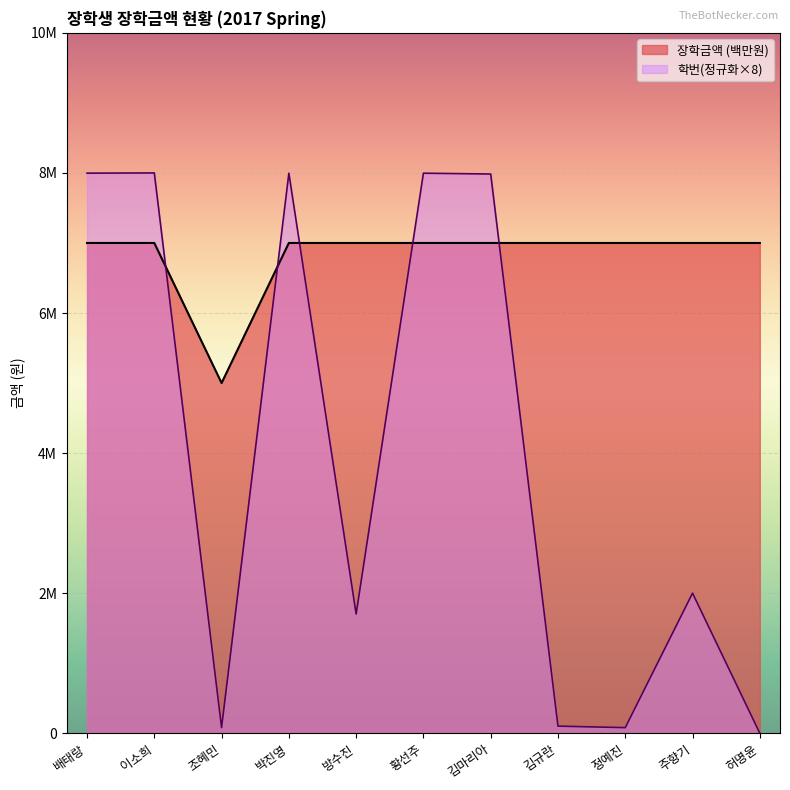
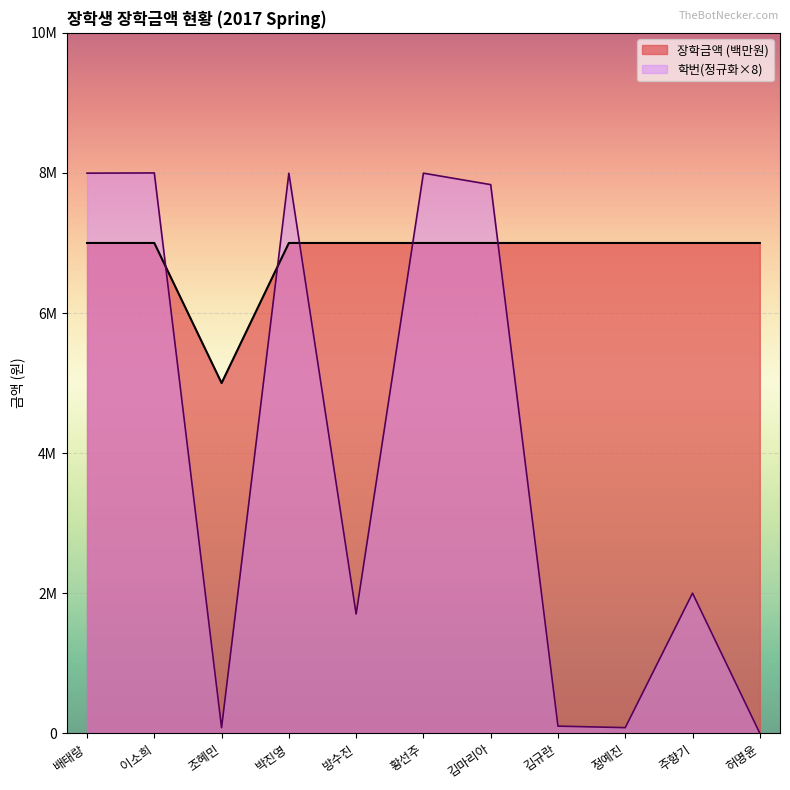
  {
    "장학금액 (백만원)": {
      "배태랑": 7000000,
      "이소희": 7000000,
      "조혜민": 5000000,
      "박진영": 7000000,
      "방수진": 7000000,
      "황선주": 7000000,
      "김마리아": 7000000,
      "김규란": 7000000,
      "정예진": 7000000,
      "주향기": 7000000,
      "허명윤": 7000000
    },
    "학번(정규화×8)": {
      "배태랑": 8000000,
      "이소희": 8000000,
      "조혜민": 100000,
      "박진영": 8000000,
      "방수진": 1700000,
      "황선주": 8000000,
-     "김마리아": 8000000,
+     "김마리아": 7800000,
      "김규란": 100000,
      "정예진": 100000,
      "주향기": 2000000,
      "허명윤": 0
    }
  }
